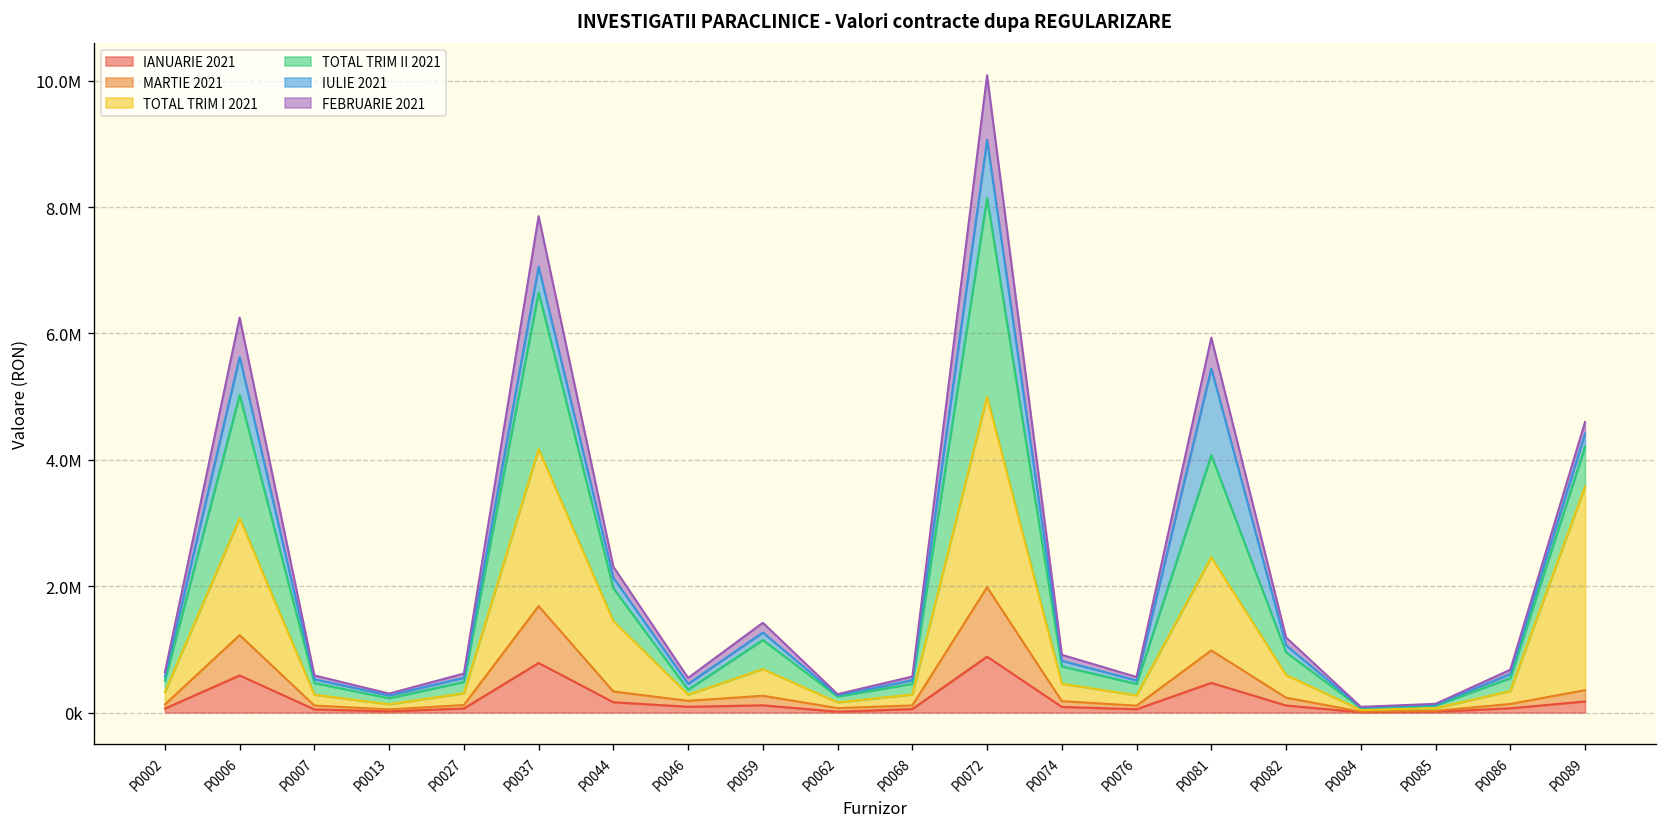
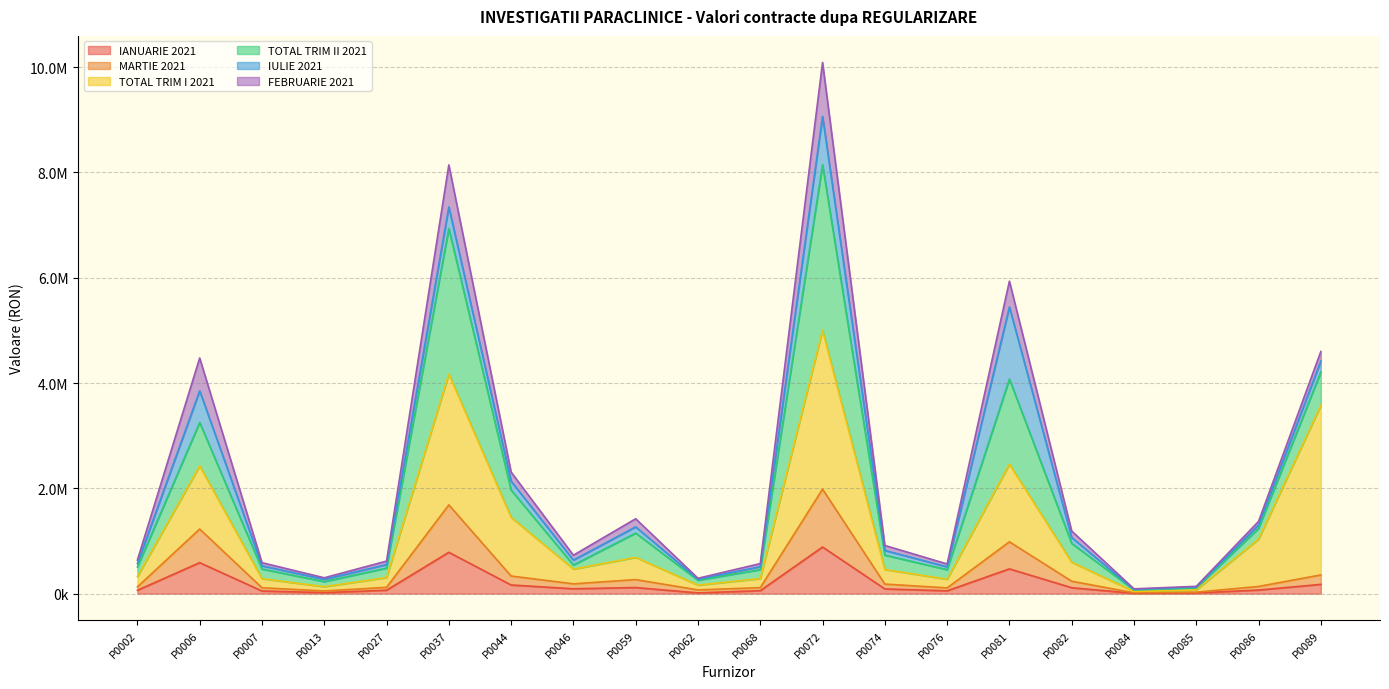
  {
    "TOTAL TRIM I 2021": {
      "P0002": 200000,
-     "P0006": 1900000,
+     "P0006": 1200000,
      "P0007": 200000,
      "P0013": 100000,
      "P0027": 200000,
      "P0037": 2500000,
      "P0044": 1100000,
-     "P0046": 100000,
+     "P0046": 300000,
      "P0059": 400000,
      "P0062": 100000,
      "P0068": 200000,
      "P0072": 3000000,
      "P0074": 300000,
      "P0076": 200000,
      "P0081": 1500000,
      "P0082": 400000,
-     "P0086": 200000,
+     "P0086": 900000,
      "P0089": 3200000
    },
    "TOTAL TRIM II 2021": {
      "P0002": 200000,
-     "P0006": 2000000,
+     "P0006": 800000,
      "P0007": 200000,
      "P0027": 200000,
-     "P0037": 2500000,
+     "P0037": 2800000,
      "P0044": 500000,
      "P0046": 100000,
      "P0059": 500000,
      "P0068": 200000,
      "P0072": 3100000,
      "P0074": 300000,
      "P0076": 200000,
      "P0081": 1600000,
      "P0082": 400000,
      "P0086": 200000,
      "P0089": 600000
    },
    "IULIE 2021": {
      "P0002": 100000,
      "P0006": 600000,
      "P0007": 100000,
      "P0027": 100000,
      "P0037": 400000,
      "P0044": 200000,
      "P0046": 100000,
      "P0059": 100000,
      "P0068": 100000,
      "P0072": 900000,
      "P0074": 100000,
      "P0076": 100000,
      "P0081": 1400000,
      "P0082": 100000,
      "P0086": 100000,
      "P0089": 200000
    },
    "FEBRUARIE 2021": {
      "P0002": 100000,
      "P0006": 600000,
      "P0007": 100000,
      "P0027": 100000,
      "P0037": 800000,
      "P0044": 200000,
      "P0046": 100000,
      "P0059": 200000,
      "P0068": 100000,
      "P0072": 1000000,
      "P0074": 100000,
      "P0076": 100000,
      "P0081": 500000,
      "P0082": 100000,
      "P0086": 100000,
      "P0089": 200000
    }
  }
